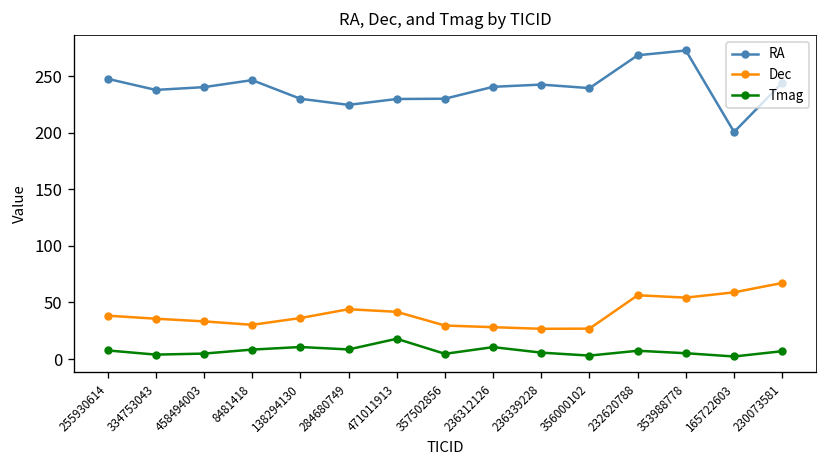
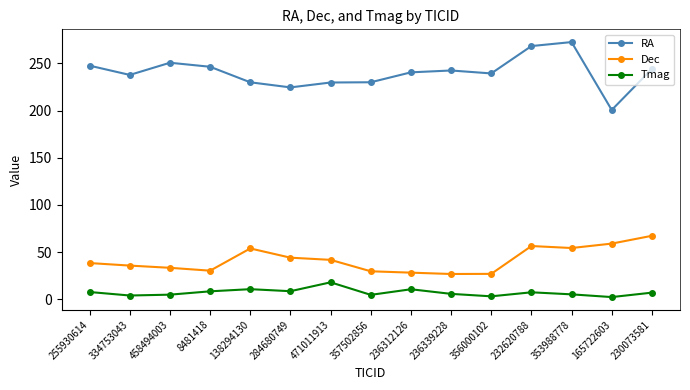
  {
    "RA": {
      "255930614": 250,
      "334753043": 240,
-     "458494003": 240,
+     "458494003": 250,
      "8481418": 250,
      "138294130": 230,
      "284680749": 220,
      "471011913": 230,
      "357502856": 230,
      "236312126": 240,
      "236339228": 240,
      "356000102": 240,
      "232620788": 270,
      "353988778": 270,
      "165722603": 200
    },
    "Dec": {
      "255930614": 40,
      "334753043": 40,
      "458494003": 30,
      "8481418": 30,
-     "138294130": 40,
+     "138294130": 50,
      "284680749": 40,
      "471011913": 40,
      "357502856": 30,
      "236312126": 30,
      "236339228": 30,
      "356000102": 30,
      "232620788": 60,
      "353988778": 50,
      "165722603": 60,
      "230073581": 70
    },
    "Tmag": {
      "255930614": 10,
      "334753043": 0,
      "458494003": 0,
      "8481418": 10,
      "138294130": 10,
      "284680749": 10,
      "471011913": 20,
      "357502856": 0,
      "236312126": 10,
      "236339228": 10,
      "356000102": 0,
      "232620788": 10,
      "353988778": 10,
      "165722603": 0,
      "230073581": 10
    }
  }
